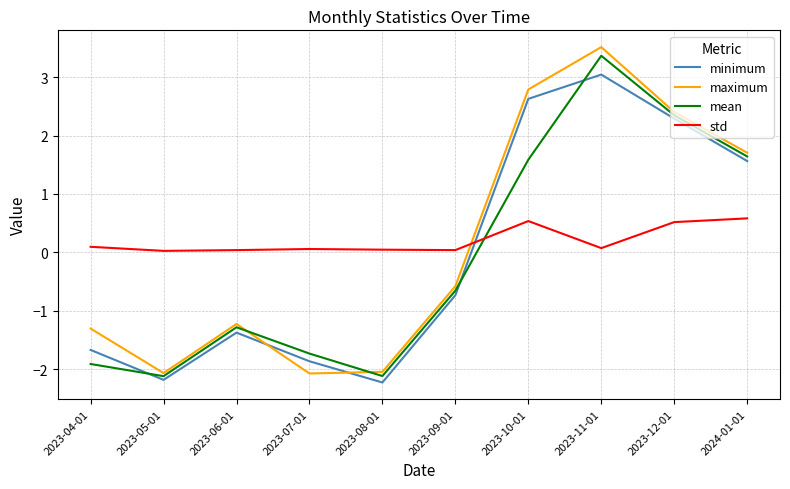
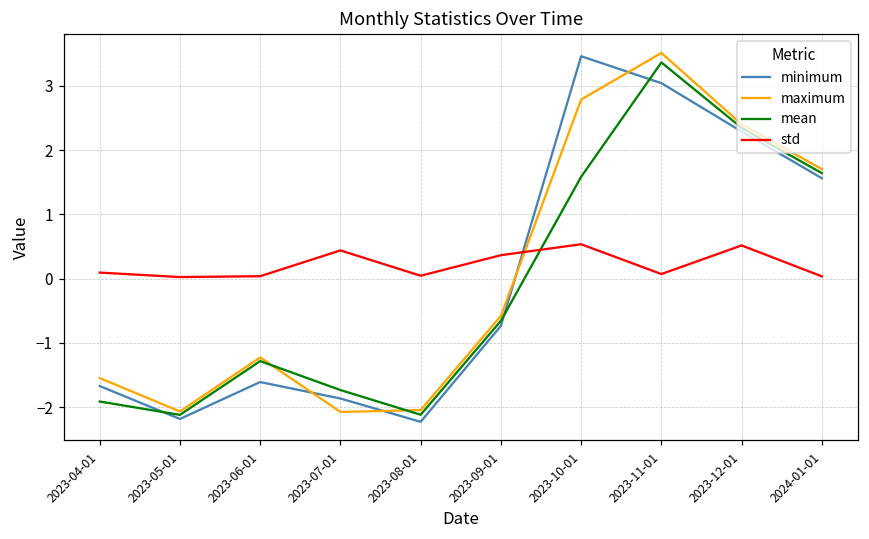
  {
    "minimum": {
      "2023-04-01": -1.7,
      "2023-05-01": -2.2,
-     "2023-06-01": -1.4,
+     "2023-06-01": -1.6,
      "2023-07-01": -1.9,
      "2023-08-01": -2.2,
      "2023-09-01": -0.7,
-     "2023-10-01": 2.6,
+     "2023-10-01": 3.5,
      "2023-11-01": 3.0,
      "2024-01-01": 1.6
    },
    "maximum": {
-     "2023-04-01": -1.3,
+     "2023-04-01": -1.5,
      "2023-05-01": -2.1,
      "2023-06-01": -1.2,
      "2023-07-01": -2.1,
      "2023-08-01": -2.0,
      "2023-09-01": -0.6,
      "2023-10-01": 2.8,
      "2023-11-01": 3.5,
      "2024-01-01": 1.7
    },
    "mean": {
      "2023-04-01": -1.9,
      "2023-05-01": -2.1,
      "2023-06-01": -1.3,
      "2023-07-01": -1.7,
      "2023-08-01": -2.1,
      "2023-09-01": -0.7,
      "2023-10-01": 1.6,
      "2023-11-01": 3.4,
      "2024-01-01": 1.6
    },
    "std": {
      "2023-04-01": 0.1,
      "2023-05-01": 0.0,
      "2023-06-01": 0.0,
-     "2023-07-01": 0.1,
+     "2023-07-01": 0.4,
      "2023-08-01": 0.0,
-     "2023-09-01": 0.0,
+     "2023-09-01": 0.4,
      "2023-10-01": 0.5,
      "2023-11-01": 0.1,
      "2023-12-01": 0.5,
-     "2024-01-01": 0.6
+     "2024-01-01": 0.0
    }
  }
